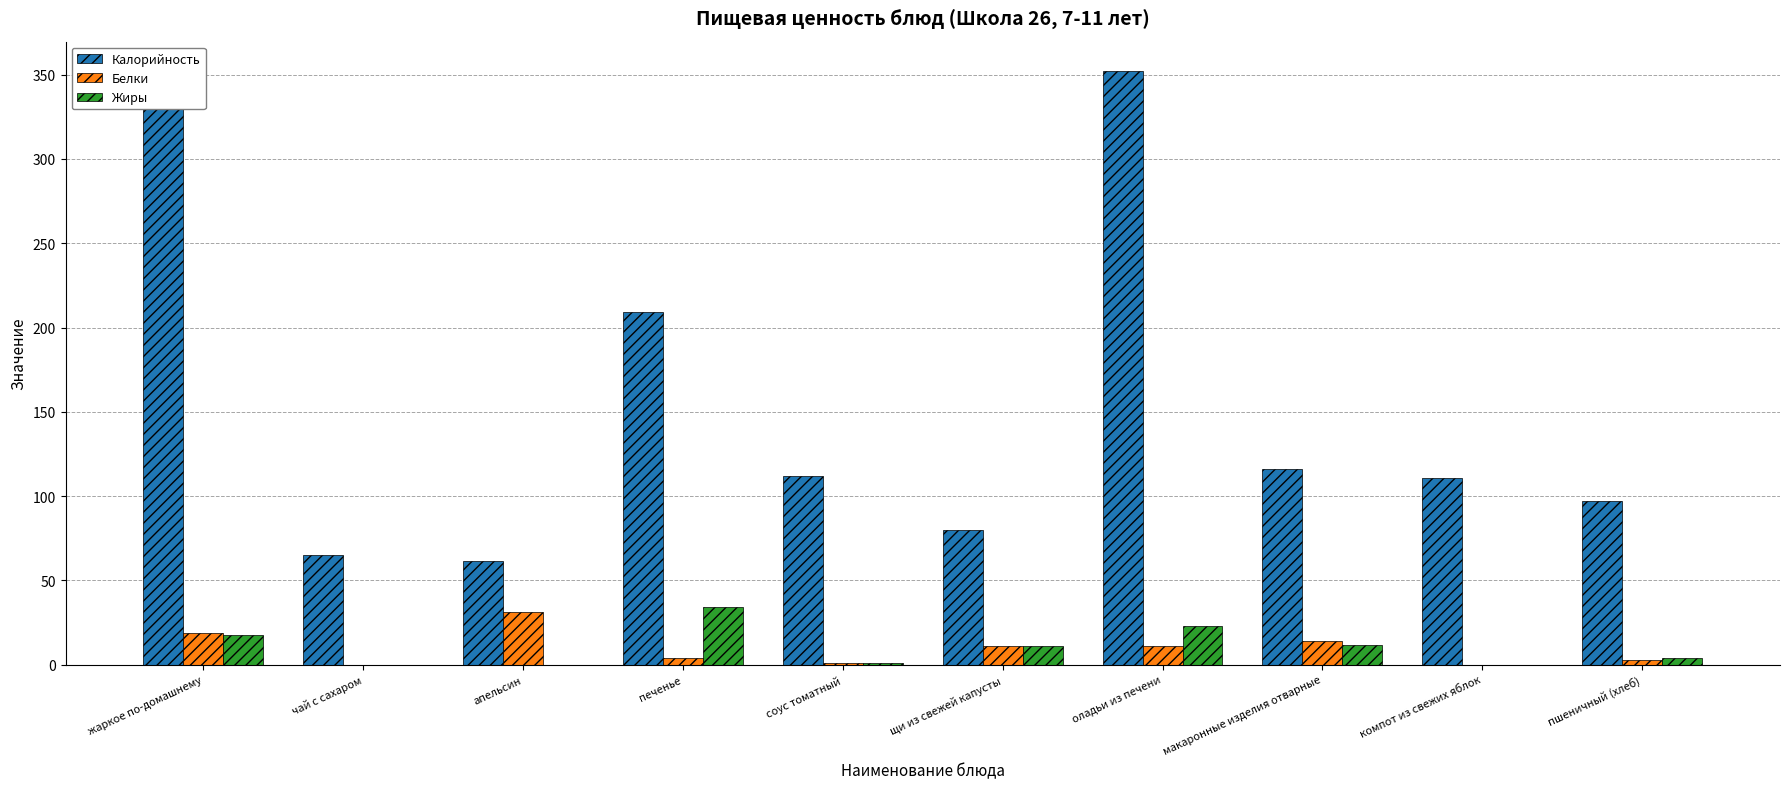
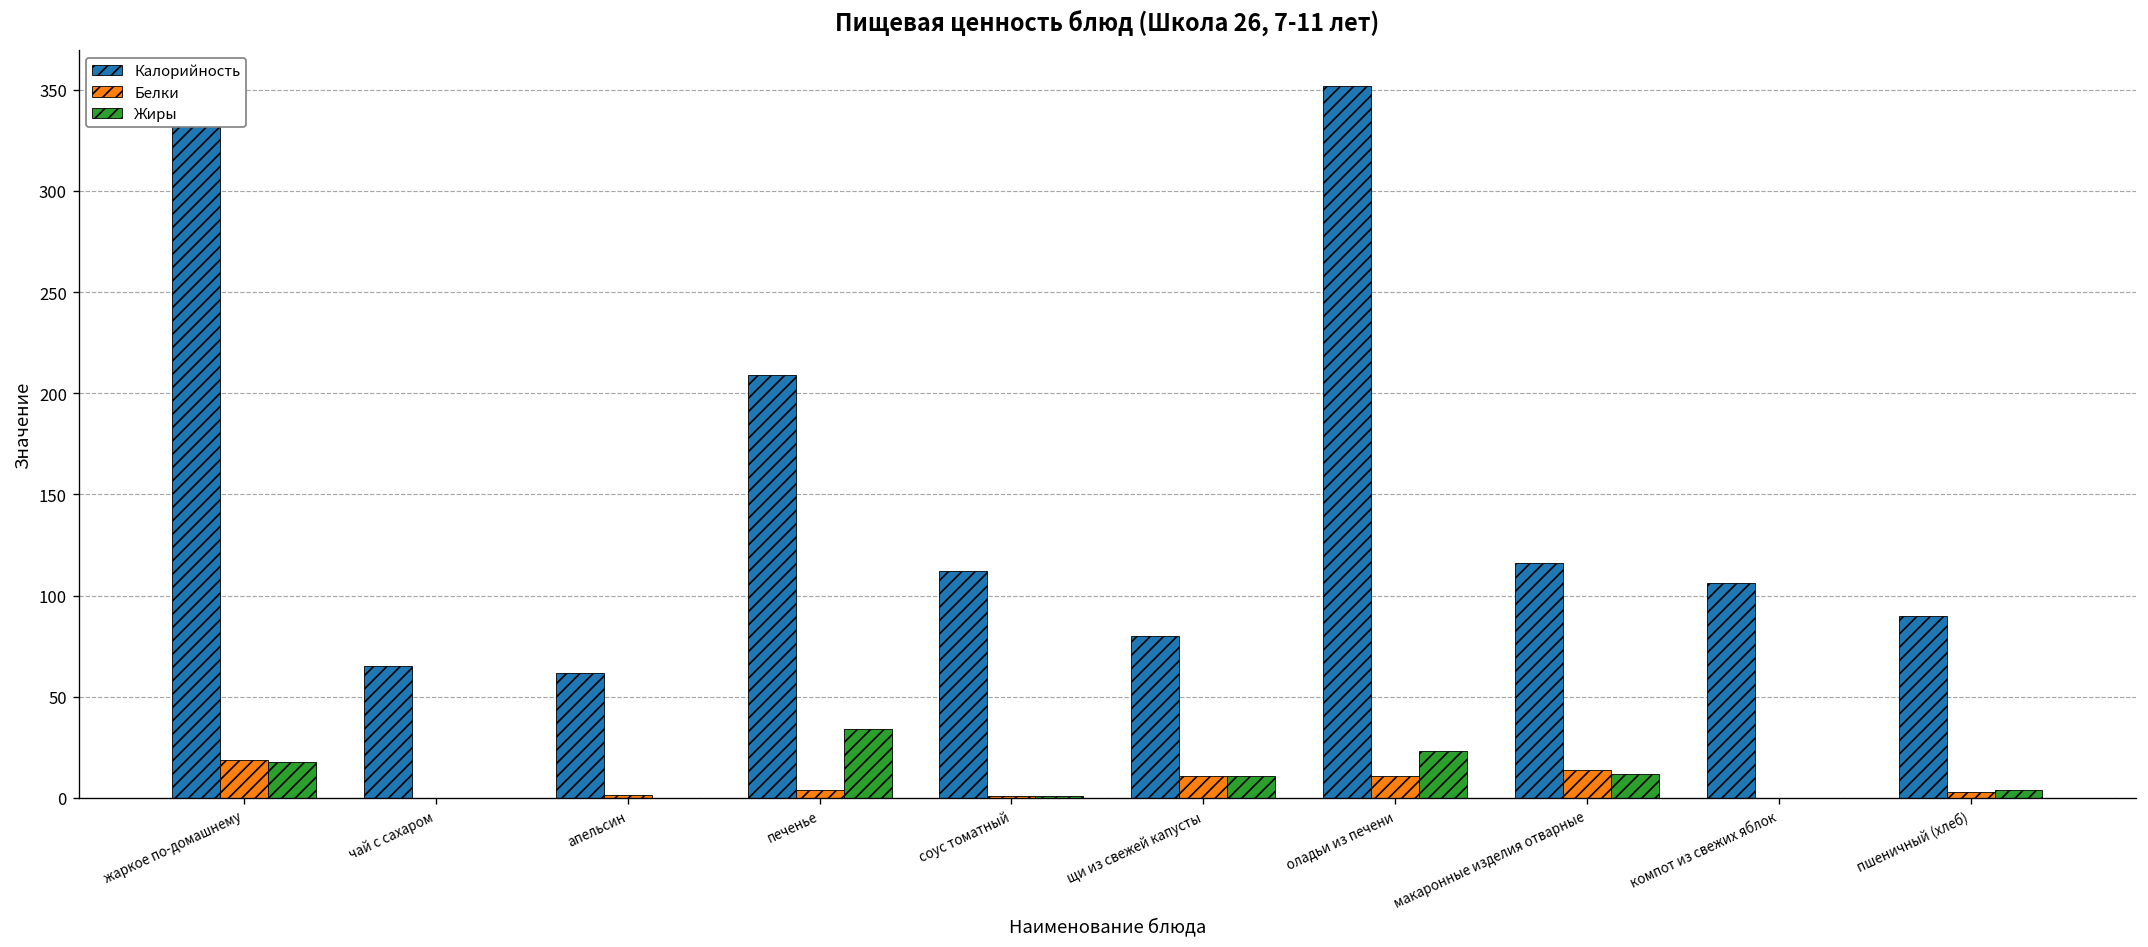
  {
    "Калорийность": {
      "чай с сахаром": 65,
      "апельсин": 62,
      "печенье": 209,
      "соус томатный": 112,
      "щи из свежей капусты": 80,
      "оладьи из печени": 352,
      "макаронные изделия отварные": 116,
-     "компот из свежих яблок": 111,
-     "пшеничный (хлеб)": 97
+     "компот из свежих яблок": 106,
+     "пшеничный (хлеб)": 90
    },
    "Белки": {
      "жаркое по-домашнему": 19,
      "чай с сахаром": 0,
-     "апельсин": 31,
+     "апельсин": 2,
      "печенье": 4,
      "щи из свежей капусты": 11,
      "оладьи из печени": 11,
      "макаронные изделия отварные": 14,
      "компот из свежих яблок": 0,
      "пшеничный (хлеб)": 3
    },
    "Жиры": {
      "жаркое по-домашнему": 18,
      "чай с сахаром": 0,
      "апельсин": 0,
      "печенье": 34,
      "щи из свежей капусты": 11,
      "оладьи из печени": 23,
      "макаронные изделия отварные": 12,
      "компот из свежих яблок": 0,
      "пшеничный (хлеб)": 4
    }
  }
